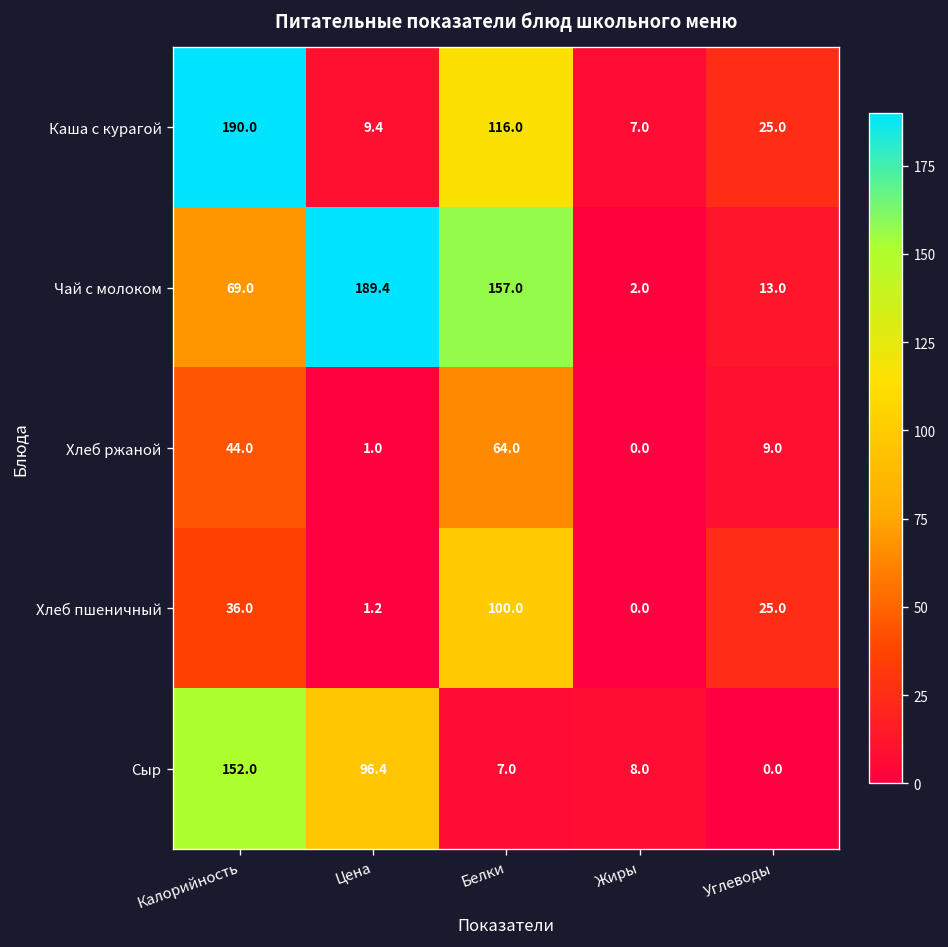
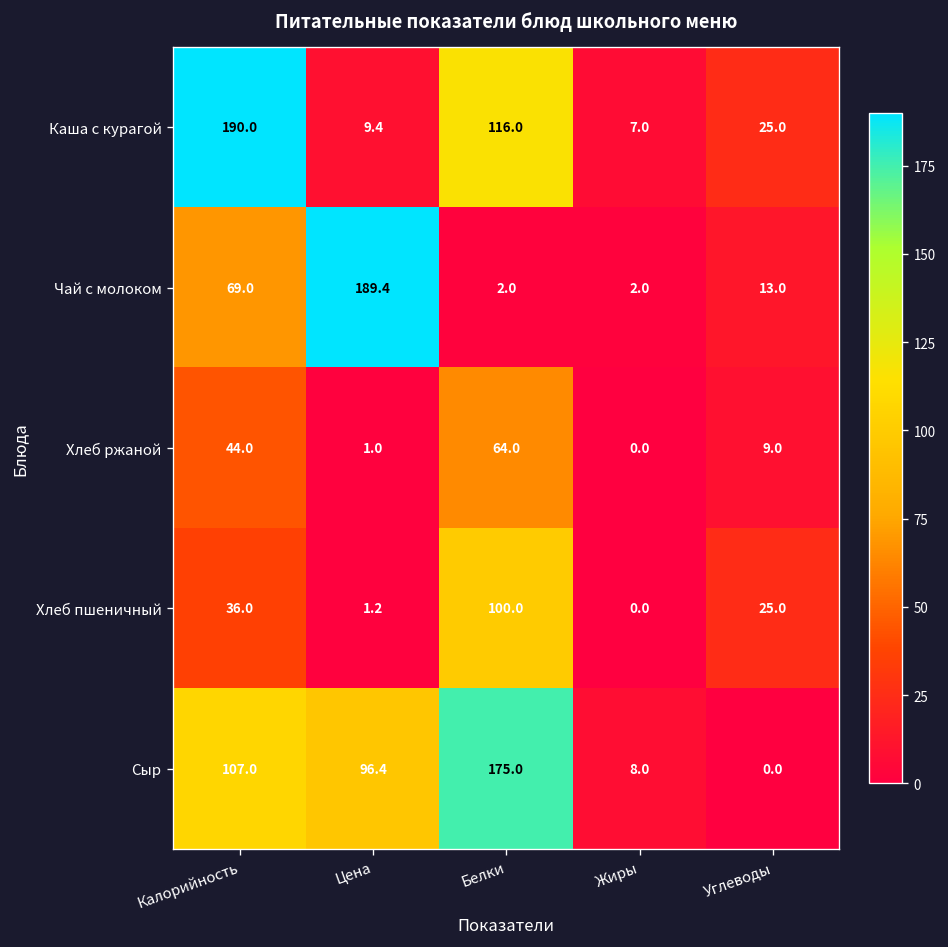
  {
    "Каша с курагой": {
      "Калорийность": 190.0,
      "Цена": 9.4,
      "Белки": 116.0,
      "Жиры": 7.0,
      "Углеводы": 25.0
    },
    "Чай с молоком": {
      "Калорийность": 69.0,
      "Цена": 189.4,
-     "Белки": 157.0,
+     "Белки": 2.0,
      "Жиры": 2.0,
      "Углеводы": 13.0
    },
    "Хлеб ржаной": {
      "Калорийность": 44.0,
      "Цена": 1.0,
      "Белки": 64.0,
      "Жиры": 0.0,
      "Углеводы": 9.0
    },
    "Хлеб пшеничный": {
      "Калорийность": 36.0,
      "Цена": 1.2,
      "Белки": 100.0,
      "Жиры": 0.0,
      "Углеводы": 25.0
    },
    "Сыр": {
-     "Калорийность": 152.0,
+     "Калорийность": 107.0,
      "Цена": 96.4,
-     "Белки": 7.0,
+     "Белки": 175.0,
      "Жиры": 8.0,
      "Углеводы": 0.0
    }
  }
